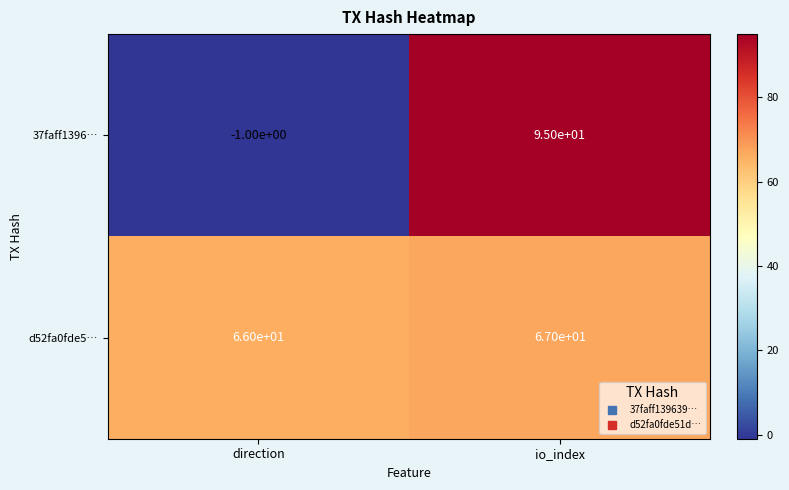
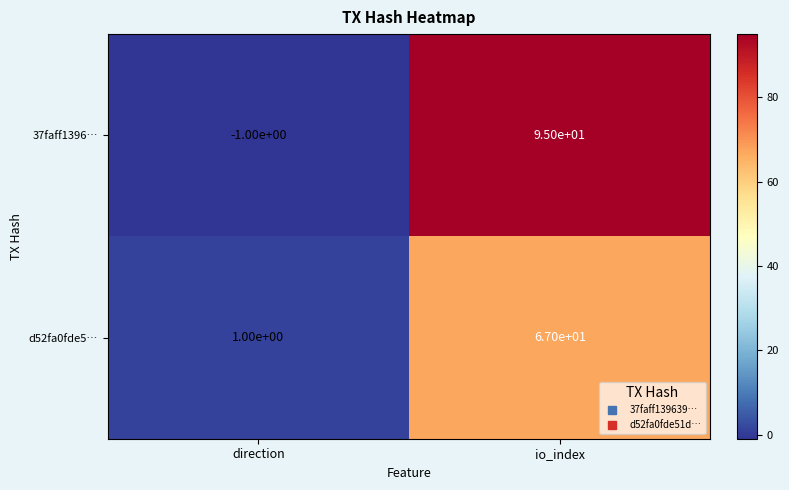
  {
    "37faff1396…": {
      "direction": "-1.00e+00",
      "io_index": "9.50e+01"
    },
    "d52fa0fde5…": {
-     "direction": "6.60e+01",
+     "direction": "1.00e+00",
      "io_index": "6.70e+01"
    }
  }
